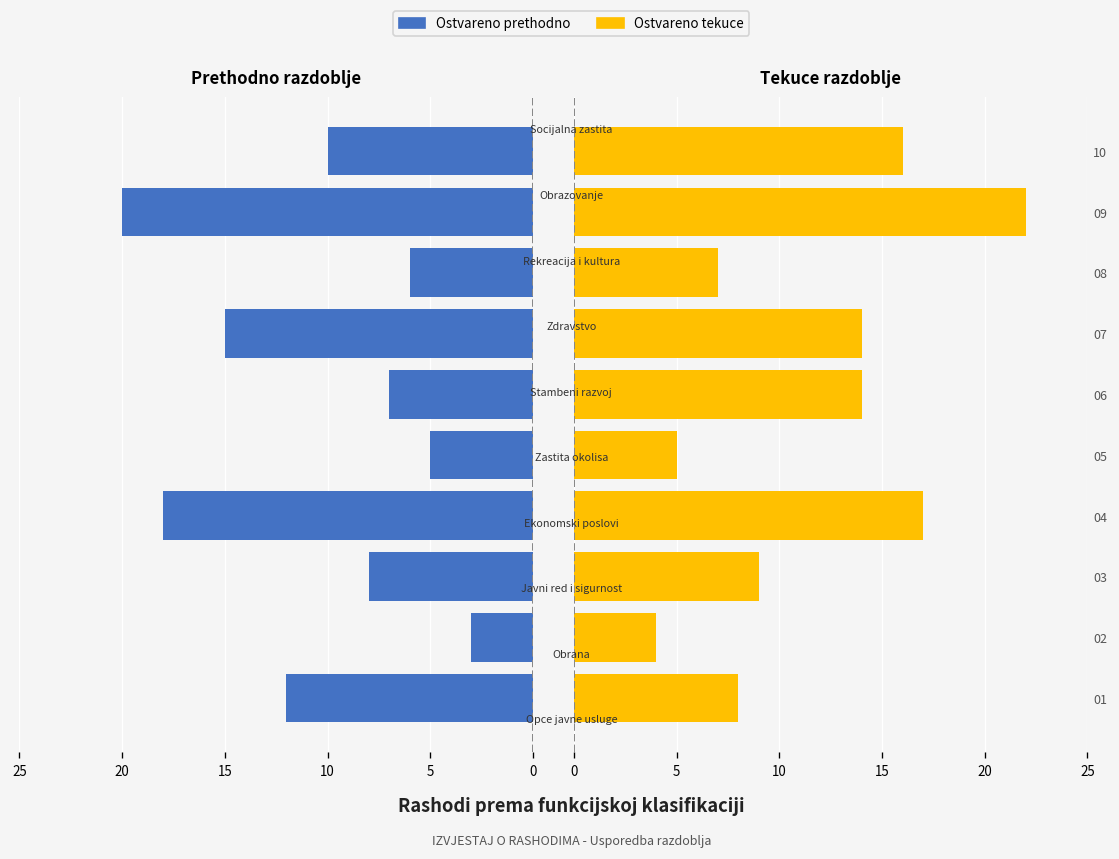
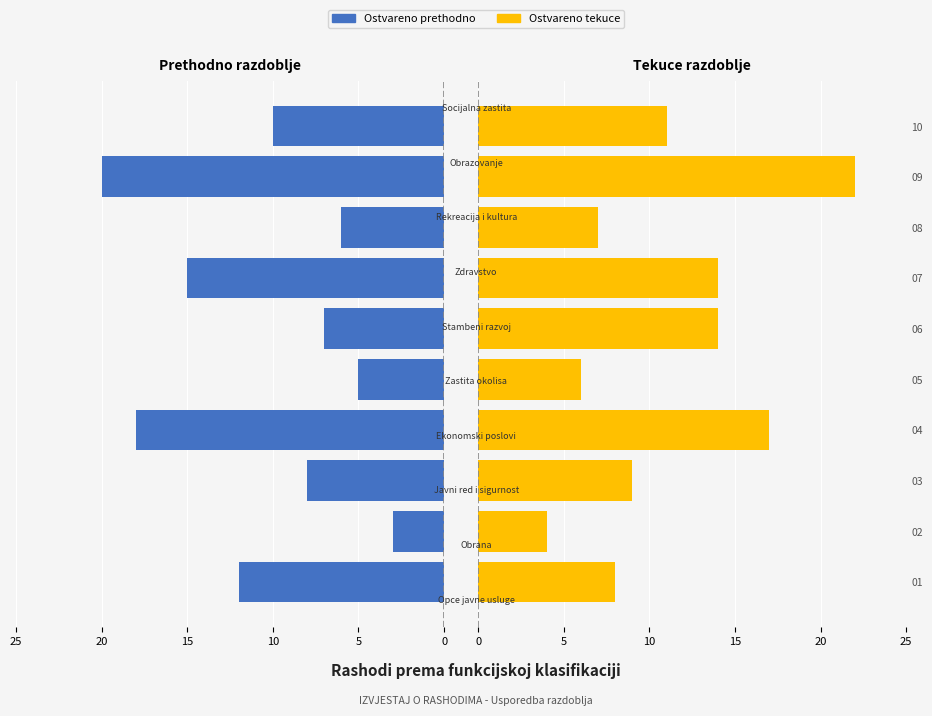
  {
    "Tekuce razdoblje": {
-     "10": 16,
+     "10": 11,
      "09": 22,
      "08": 7,
      "07": 14,
      "06": 14,
-     "05": 5,
+     "05": 6,
      "04": 17,
      "03": 9,
      "02": 4,
      "01": 8
    }
  }
